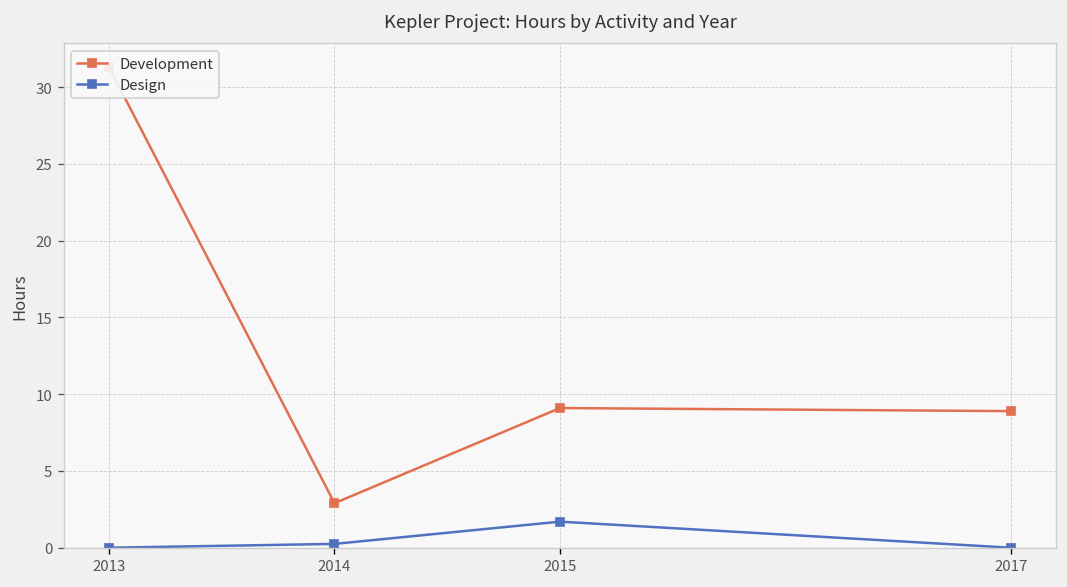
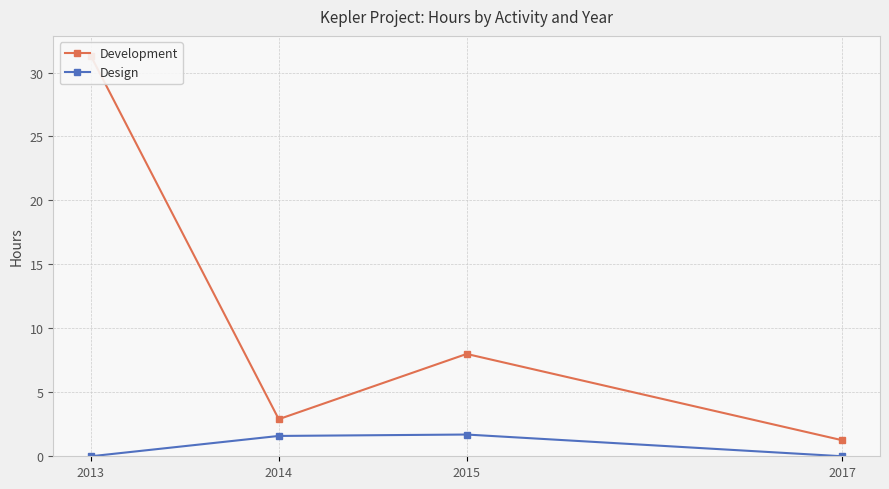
  {
    "Development": {
      "2014": 2.9,
-     "2015": 9.1,
-     "2017": 8.9
+     "2015": 8.0,
+     "2017": 1.3
    },
    "Design": {
      "2013": 0.0,
-     "2014": 0.3,
+     "2014": 1.6,
      "2015": 1.7,
      "2017": 0.0
    }
  }
